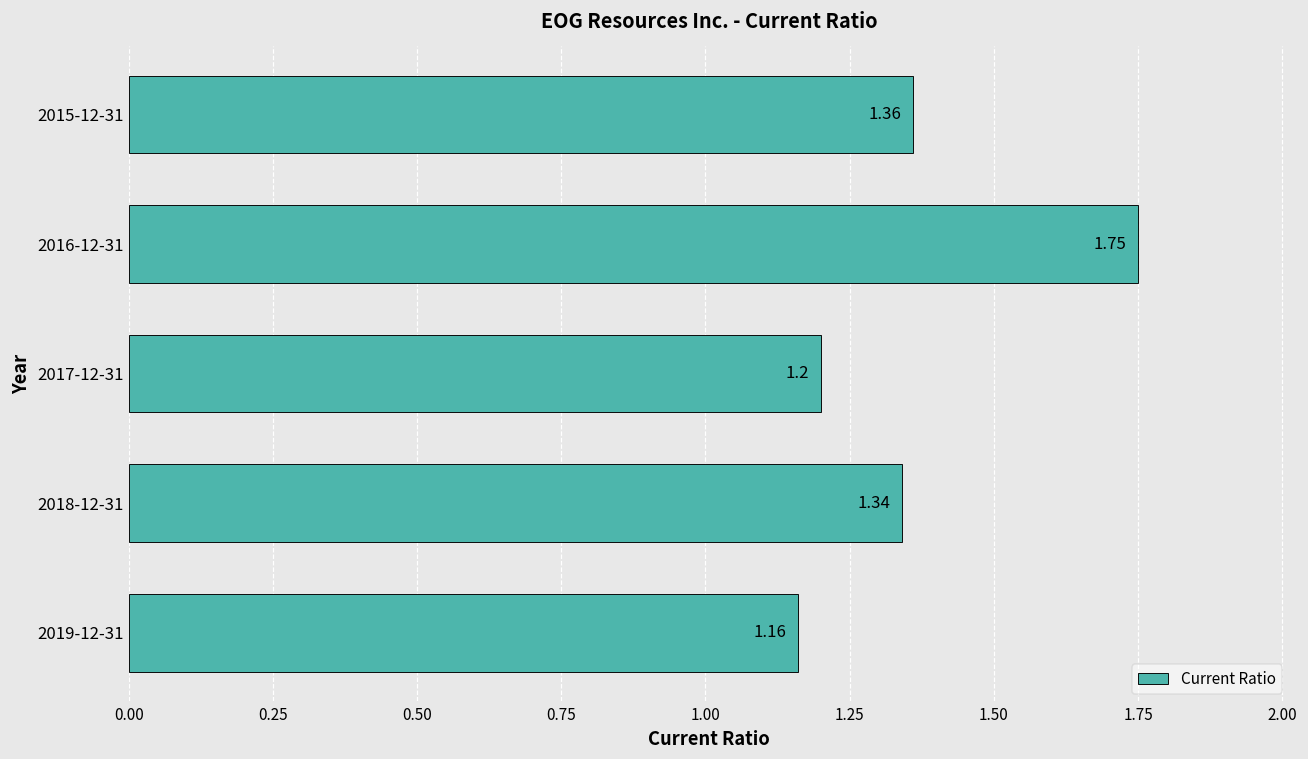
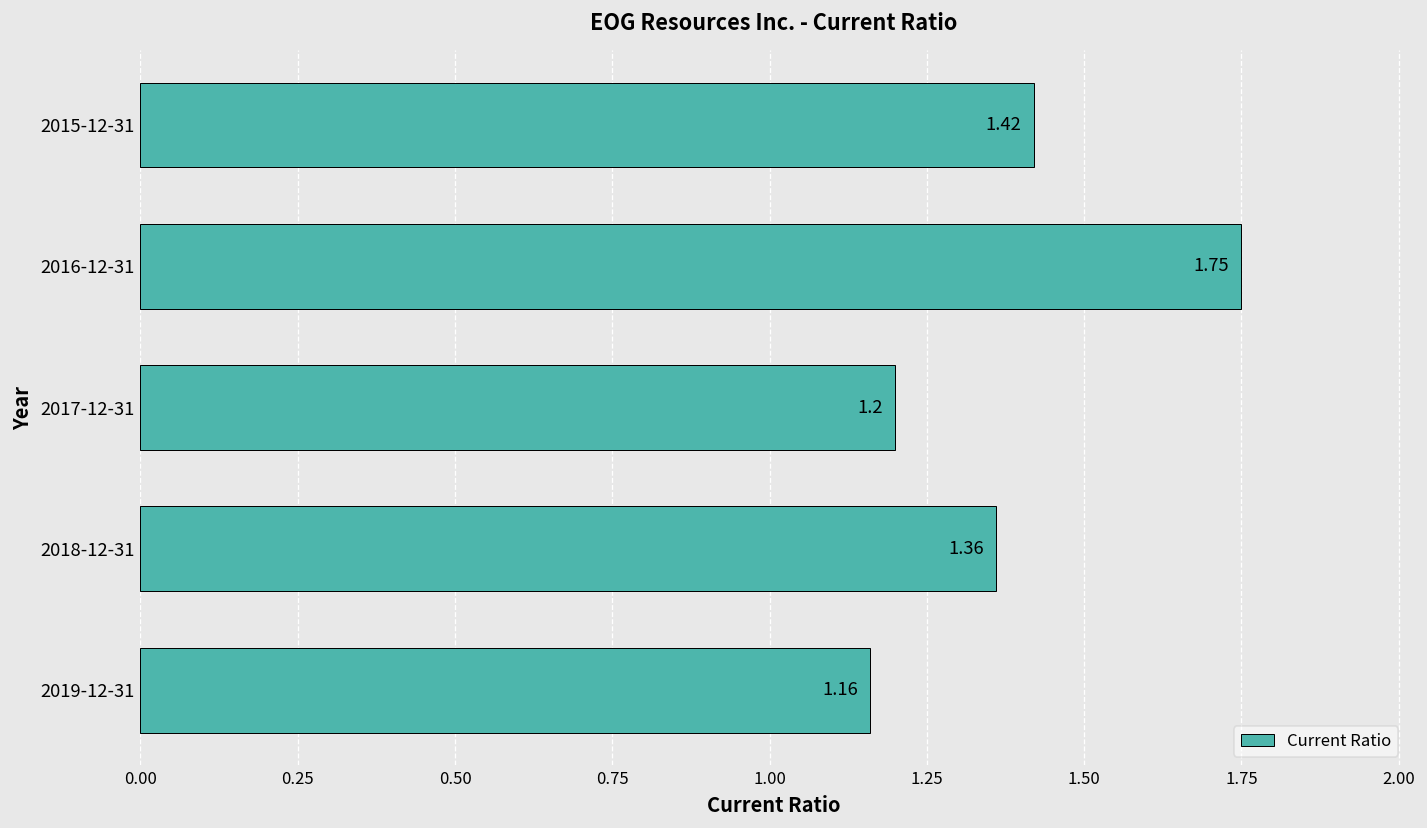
  {
-   "2015-12-31": 1.36,
+   "2015-12-31": 1.42,
    "2016-12-31": 1.75,
    "2017-12-31": 1.2,
-   "2018-12-31": 1.34,
+   "2018-12-31": 1.36,
    "2019-12-31": 1.16
  }
